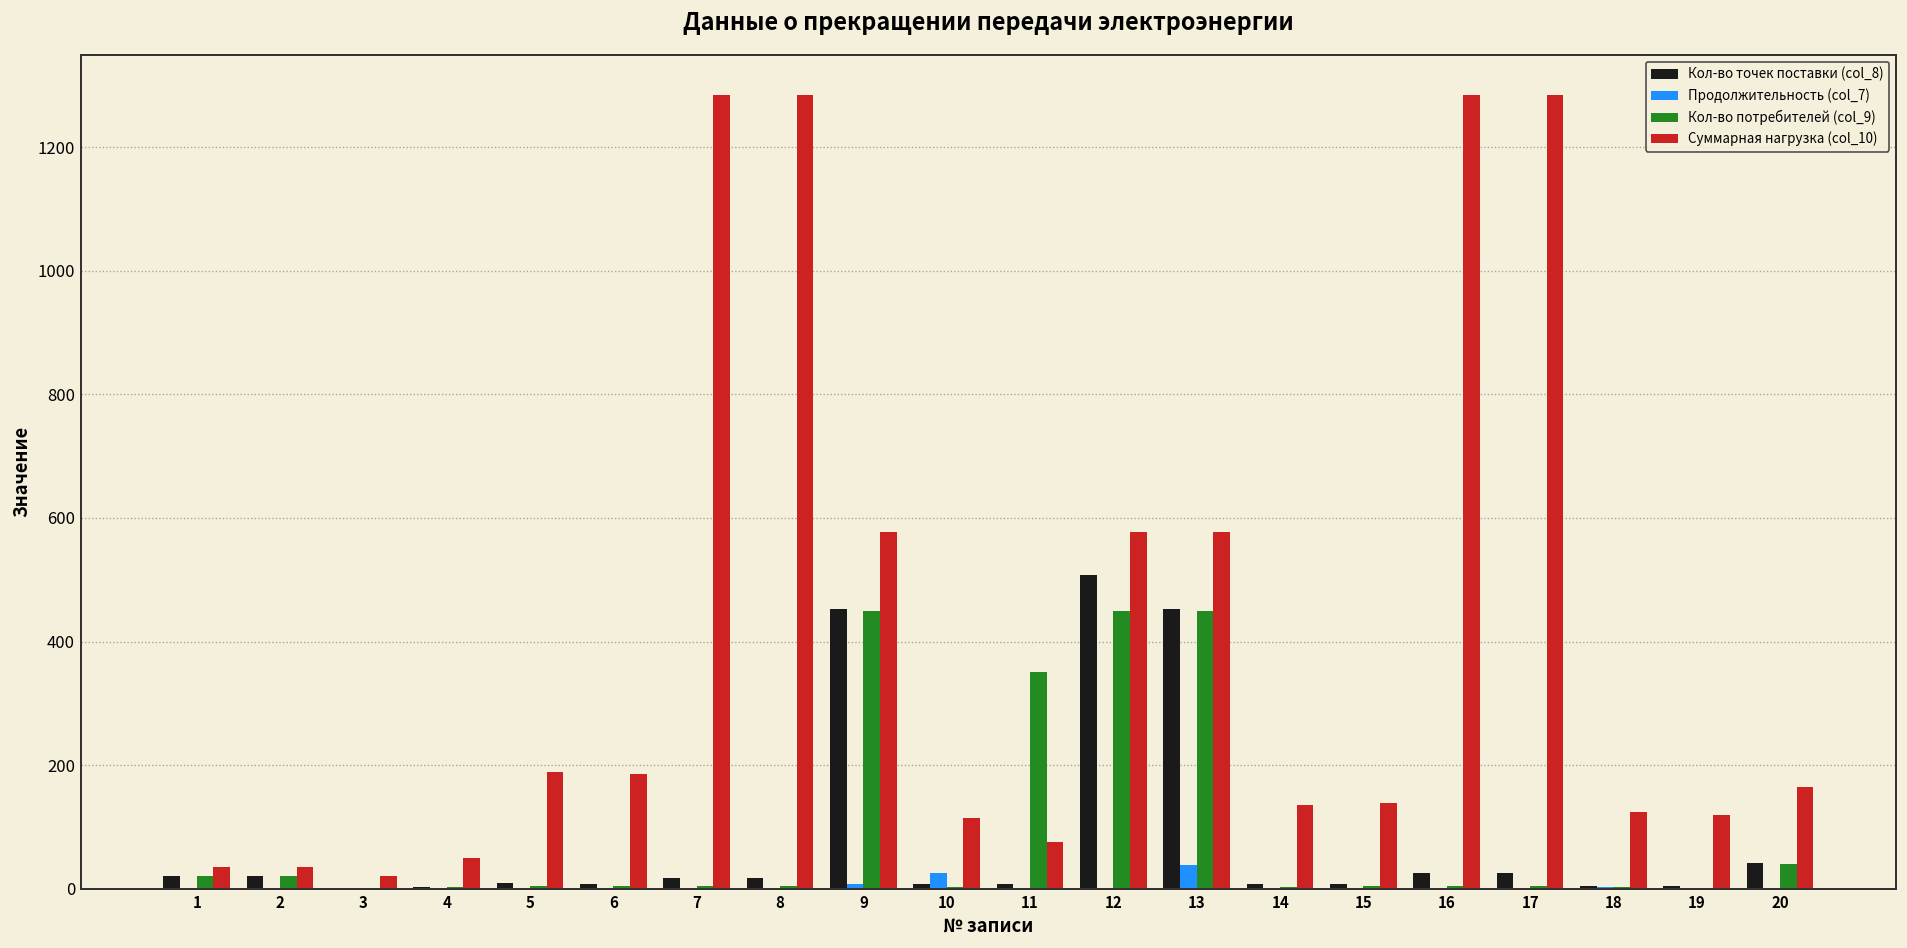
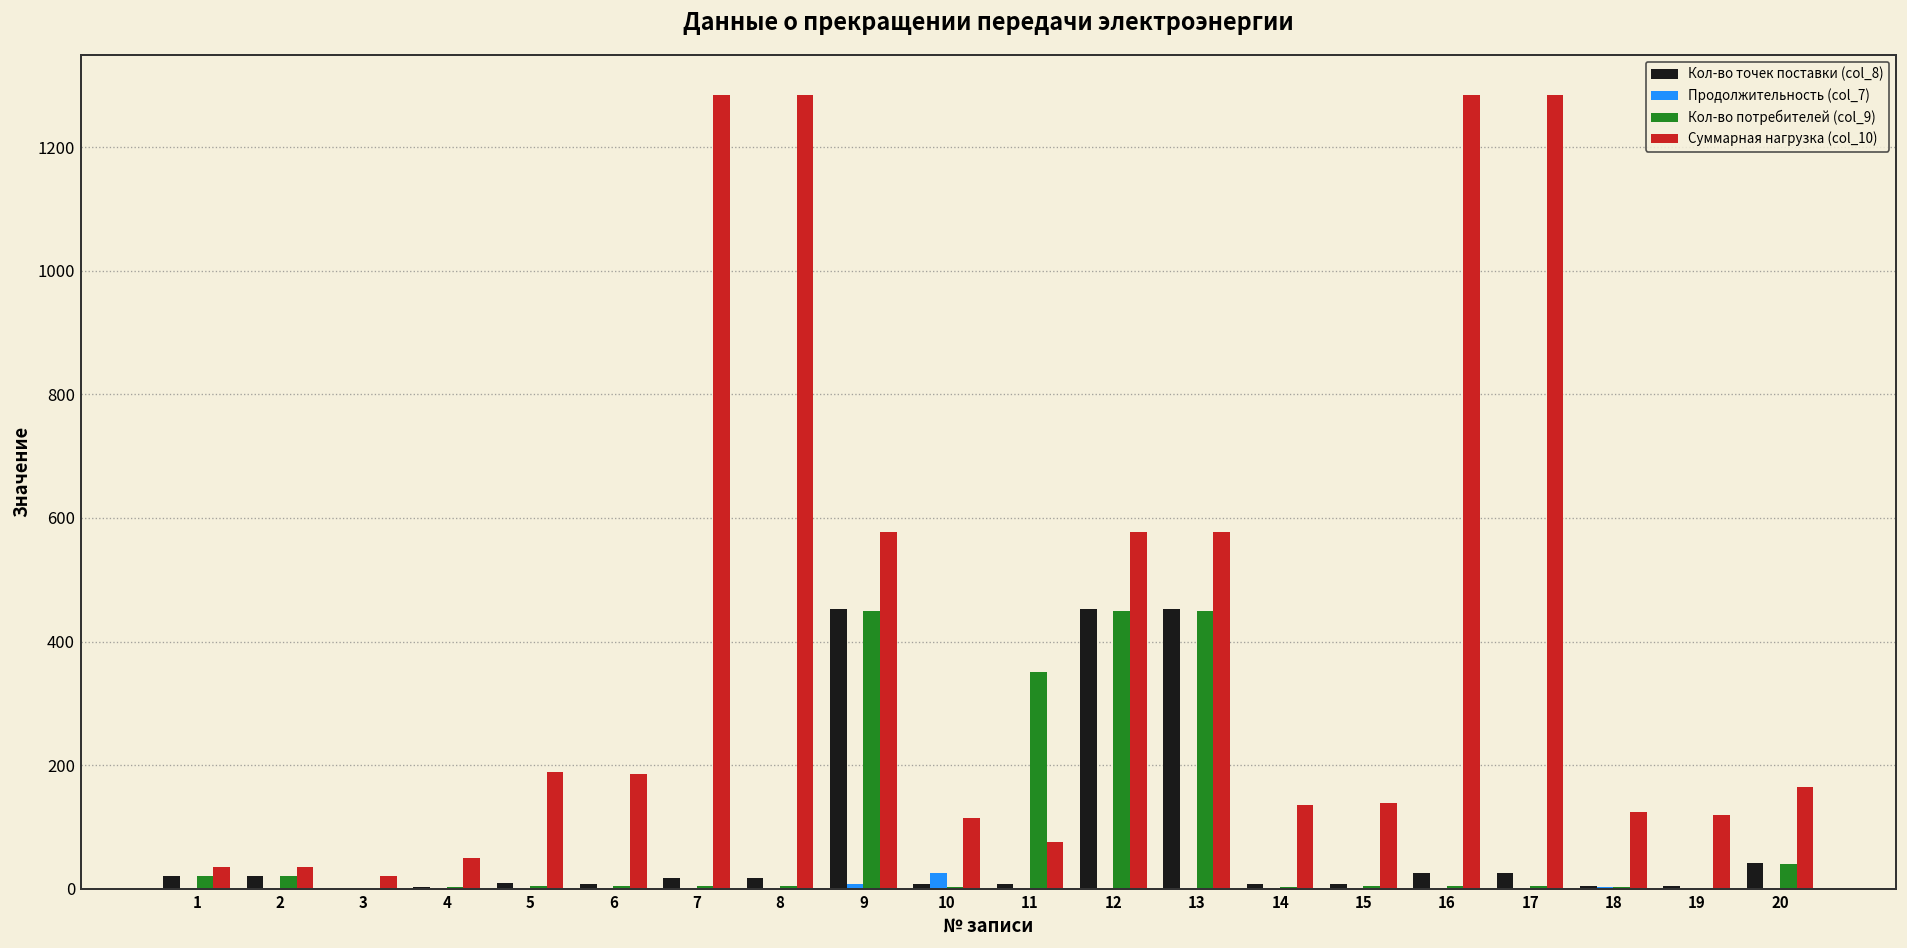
  {
    "Кол-во точек поставки (col_8)": {
      "1": 20,
      "2": 20,
      "5": 10,
      "6": 10,
      "7": 20,
      "8": 20,
      "9": 450,
      "10": 10,
      "11": 10,
-     "12": 510,
+     "12": 450,
      "13": 450,
      "14": 10,
      "15": 10,
      "16": 30,
      "17": 30,
      "18": 10,
      "20": 40
    },
    "Продолжительность (col_7)": {
      "9": 10,
      "10": 30,
-     "13": 40
+     "13": 0
    },
    "Кол-во потребителей (col_9)": {
      "1": 20,
      "2": 20,
      "9": 450,
      "11": 350,
      "12": 450,
      "13": 450,
      "20": 40
    },
    "Суммарная нагрузка (col_10)": {
      "1": 30,
      "2": 30,
      "3": 20,
      "4": 50,
      "5": 190,
      "6": 190,
      "7": 1290,
      "8": 1290,
      "9": 580,
      "10": 110,
      "11": 80,
      "12": 580,
      "13": 580,
      "14": 140,
      "15": 140,
      "16": 1290,
      "17": 1290,
      "18": 120,
      "19": 120,
      "20": 170
    }
  }
